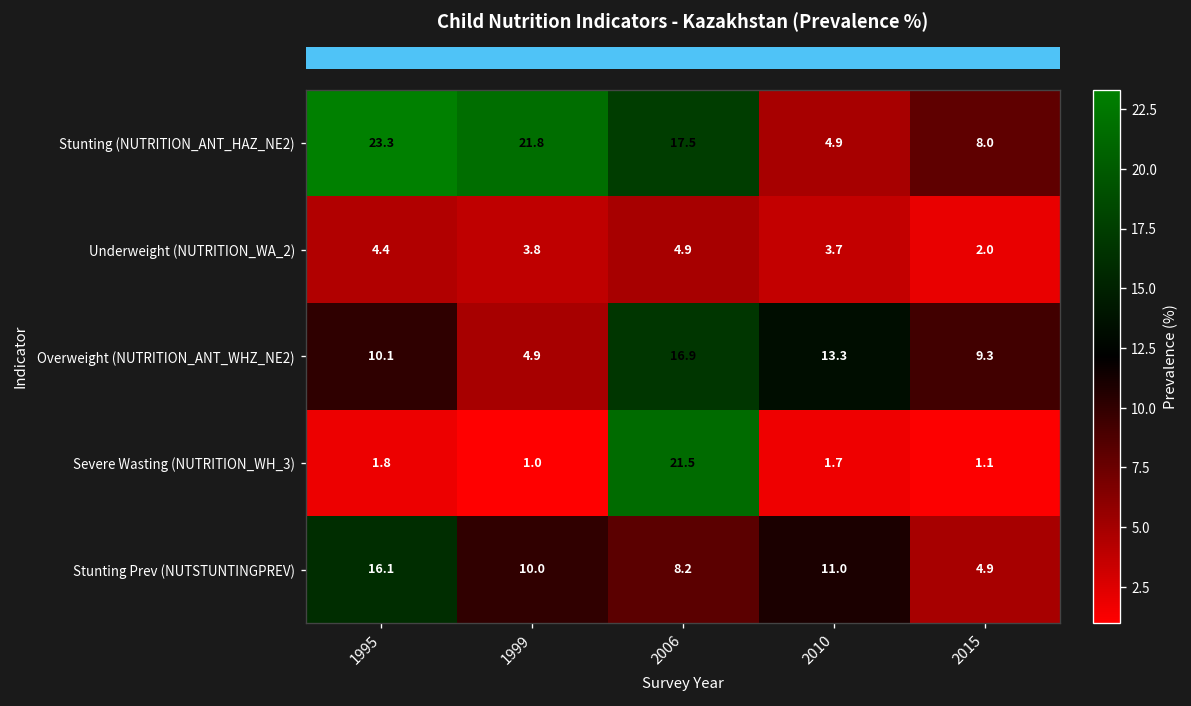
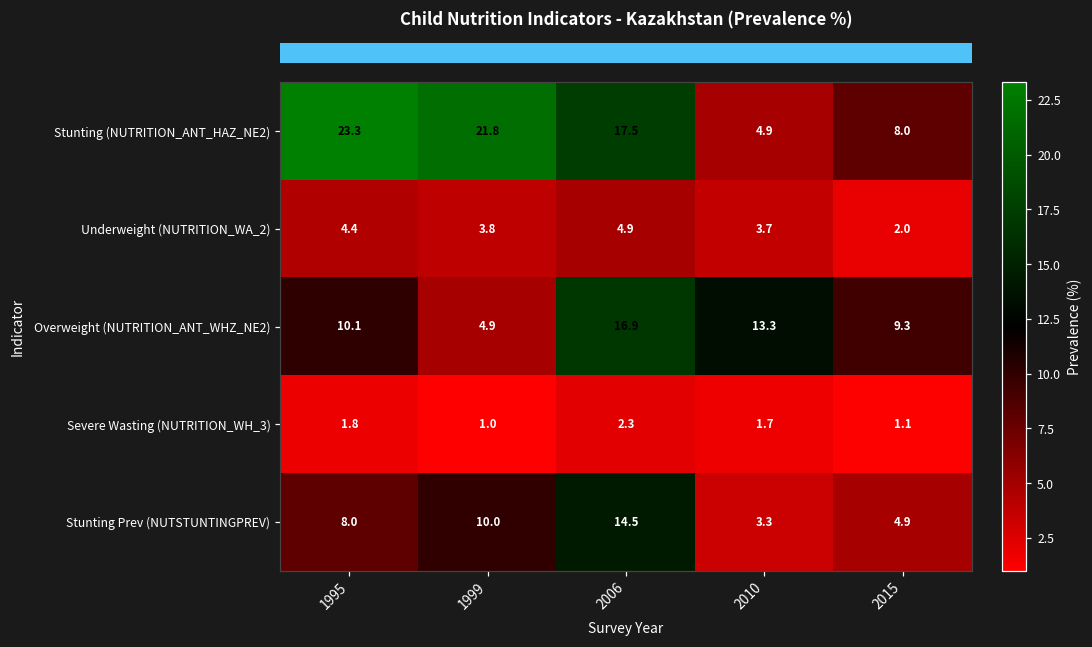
  {
    "Stunting (NUTRITION_ANT_HAZ_NE2)": {
      "1995": 23.3,
      "1999": 21.8,
      "2006": 17.5,
      "2010": 4.9,
      "2015": 8.0
    },
    "Underweight (NUTRITION_WA_2)": {
      "1995": 4.4,
      "1999": 3.8,
      "2006": 4.9,
      "2010": 3.7,
      "2015": 2.0
    },
    "Overweight (NUTRITION_ANT_WHZ_NE2)": {
      "1995": 10.1,
      "1999": 4.9,
      "2006": 16.9,
      "2010": 13.3,
      "2015": 9.3
    },
    "Severe Wasting (NUTRITION_WH_3)": {
      "1995": 1.8,
      "1999": 1.0,
-     "2006": 21.5,
+     "2006": 2.3,
      "2010": 1.7,
      "2015": 1.1
    },
    "Stunting Prev (NUTSTUNTINGPREV)": {
-     "1995": 16.1,
+     "1995": 8.0,
      "1999": 10.0,
-     "2006": 8.2,
-     "2010": 11.0,
+     "2006": 14.5,
+     "2010": 3.3,
      "2015": 4.9
    }
  }
